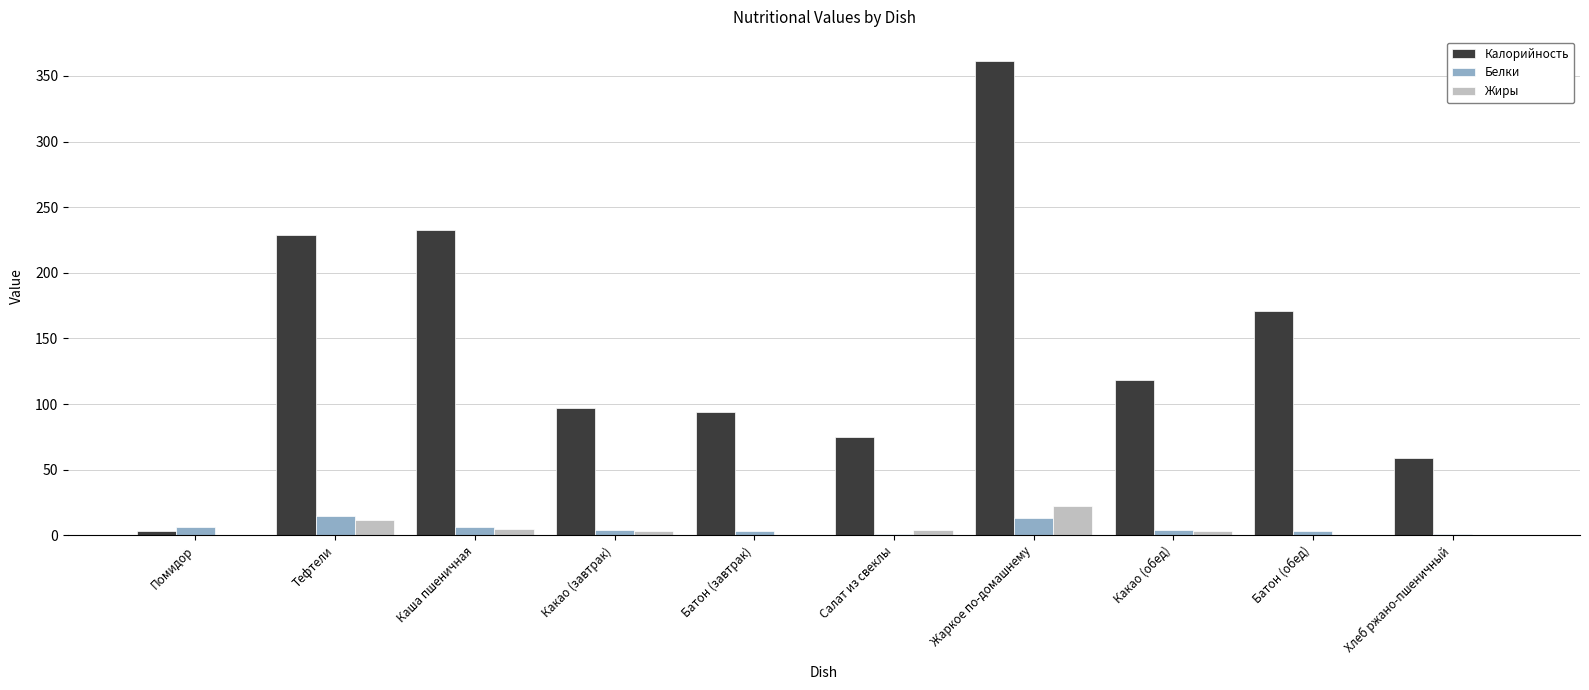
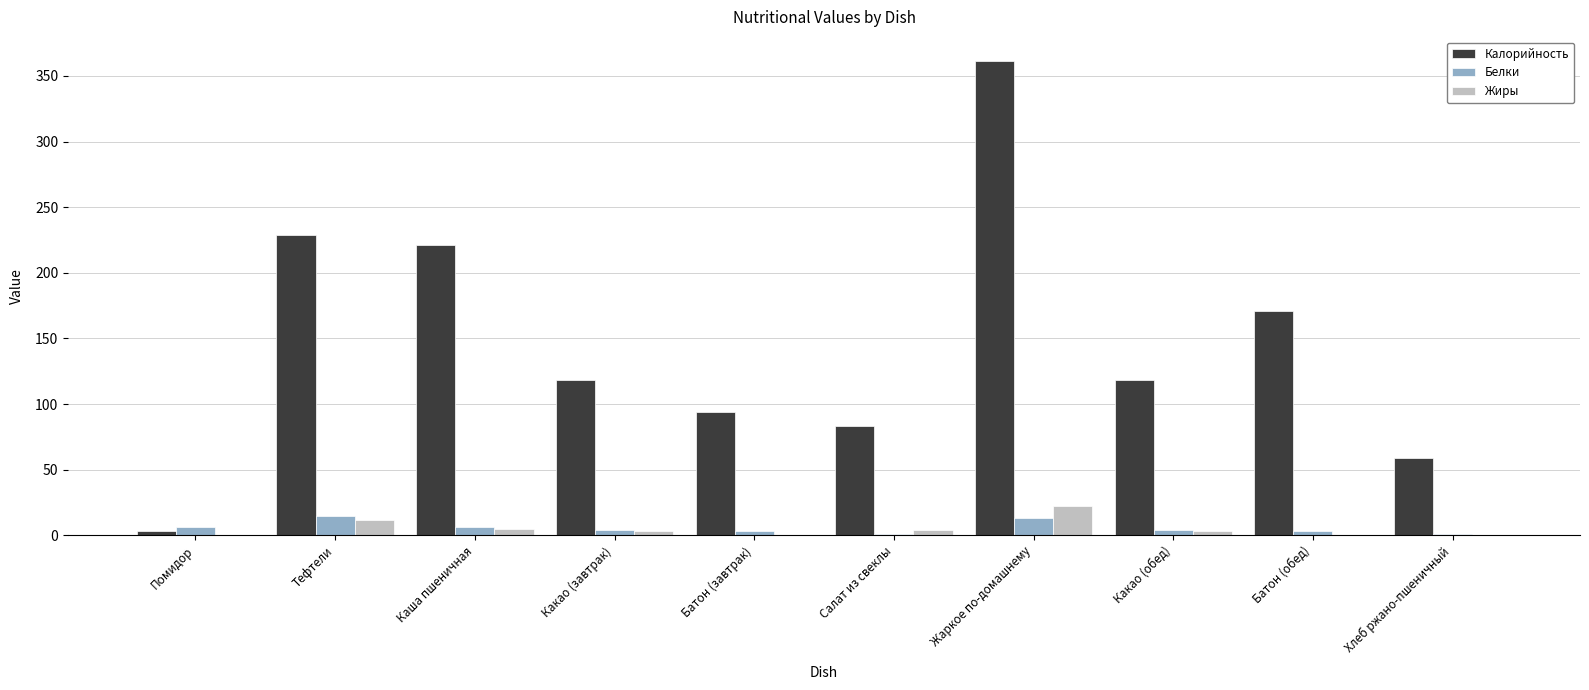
  {
    "Калорийность": {
      "Помидор": 3,
      "Тефтели": 229,
-     "Каша пшеничная": 233,
-     "Какао (завтрак)": 97,
+     "Каша пшеничная": 221,
+     "Какао (завтрак)": 119,
      "Батон (завтрак)": 94,
-     "Салат из свеклы": 75,
+     "Салат из свеклы": 83,
      "Жаркое по-домашнему": 362,
      "Какао (обед)": 118,
      "Батон (обед)": 171,
      "Хлеб ржано-пшеничный": 59
    }
  }
